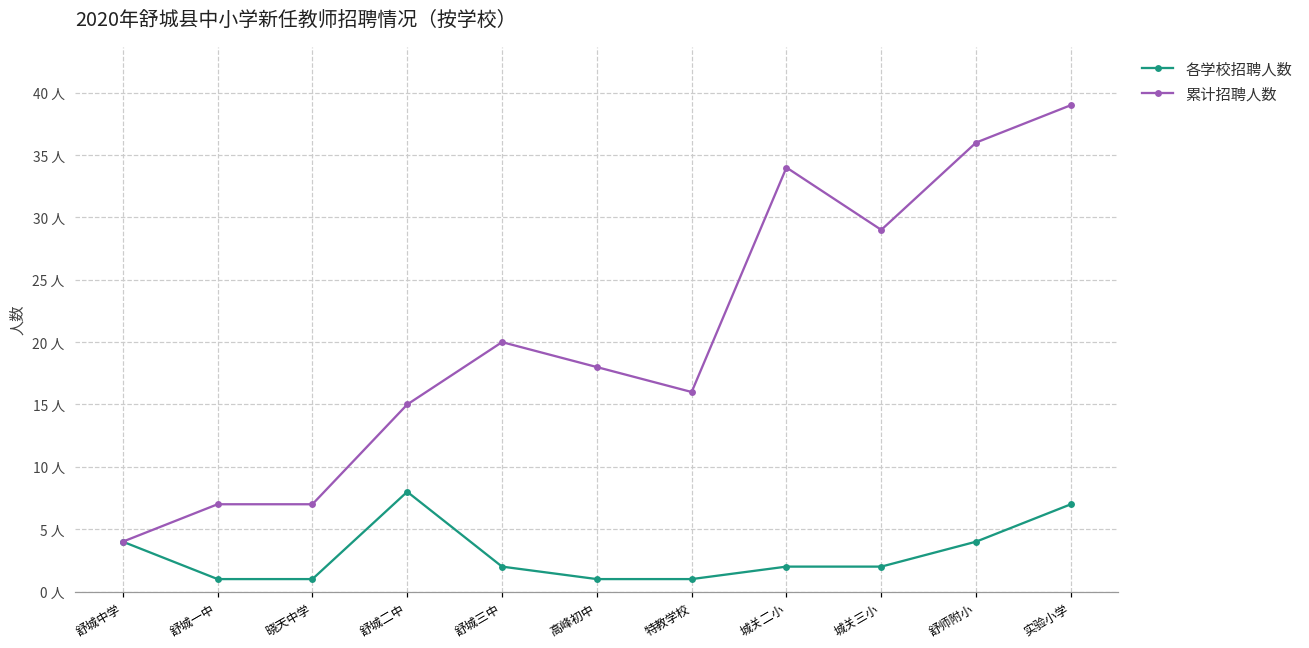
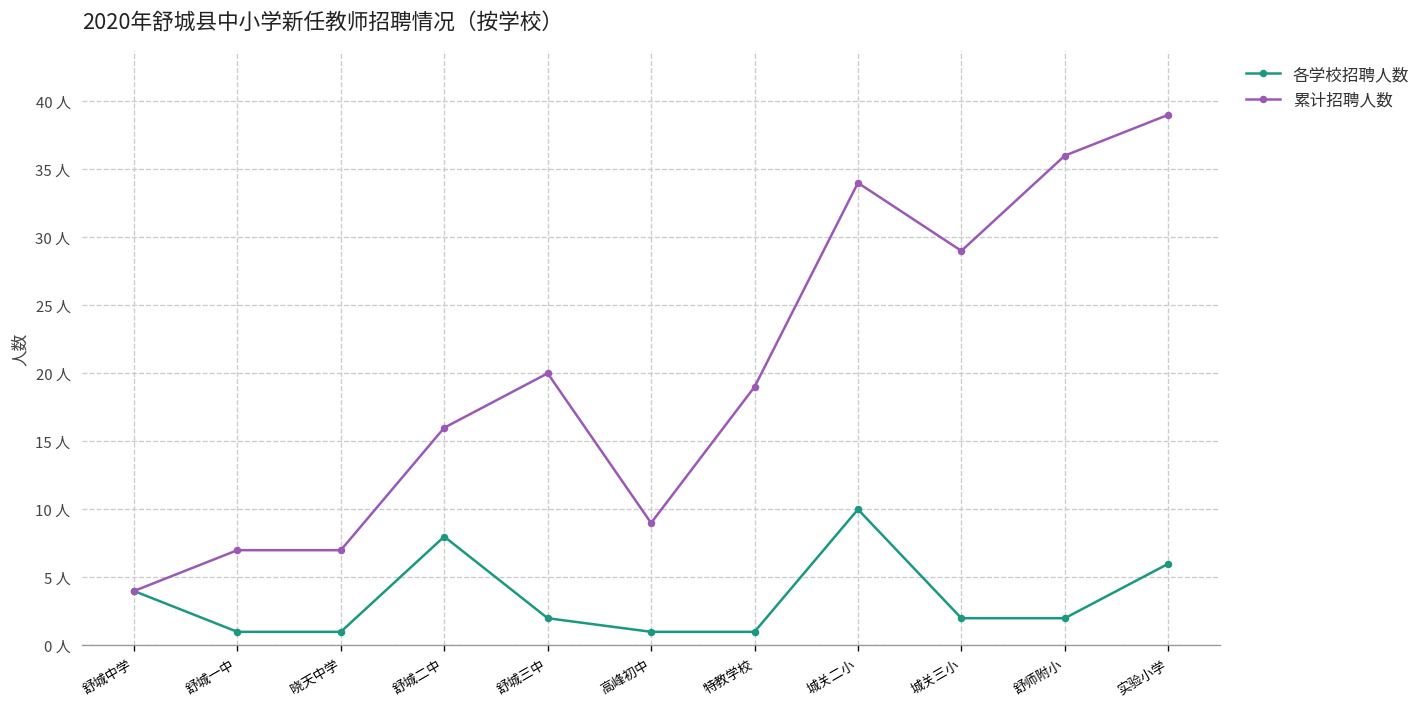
  {
    "各学校招聘人数": {
      "舒城一中": "1 人",
      "晓天中学": "1 人",
      "舒城二中": "8 人",
      "舒城三中": "2 人",
      "高峰初中": "1 人",
      "特教学校": "1 人",
-     "城关二小": "2 人",
+     "城关二小": "10 人",
      "城关三小": "2 人",
-     "舒师附小": "4 人",
-     "实验小学": "7 人"
+     "舒师附小": "2 人",
+     "实验小学": "6 人"
    },
    "累计招聘人数": {
      "舒城一中": "7 人",
      "晓天中学": "7 人",
-     "舒城二中": "15 人",
+     "舒城二中": "16 人",
      "舒城三中": "20 人",
-     "高峰初中": "18 人",
-     "特教学校": "16 人",
+     "高峰初中": "9 人",
+     "特教学校": "19 人",
      "城关二小": "34 人",
      "城关三小": "29 人",
      "舒师附小": "36 人",
      "实验小学": "39 人"
    }
  }
